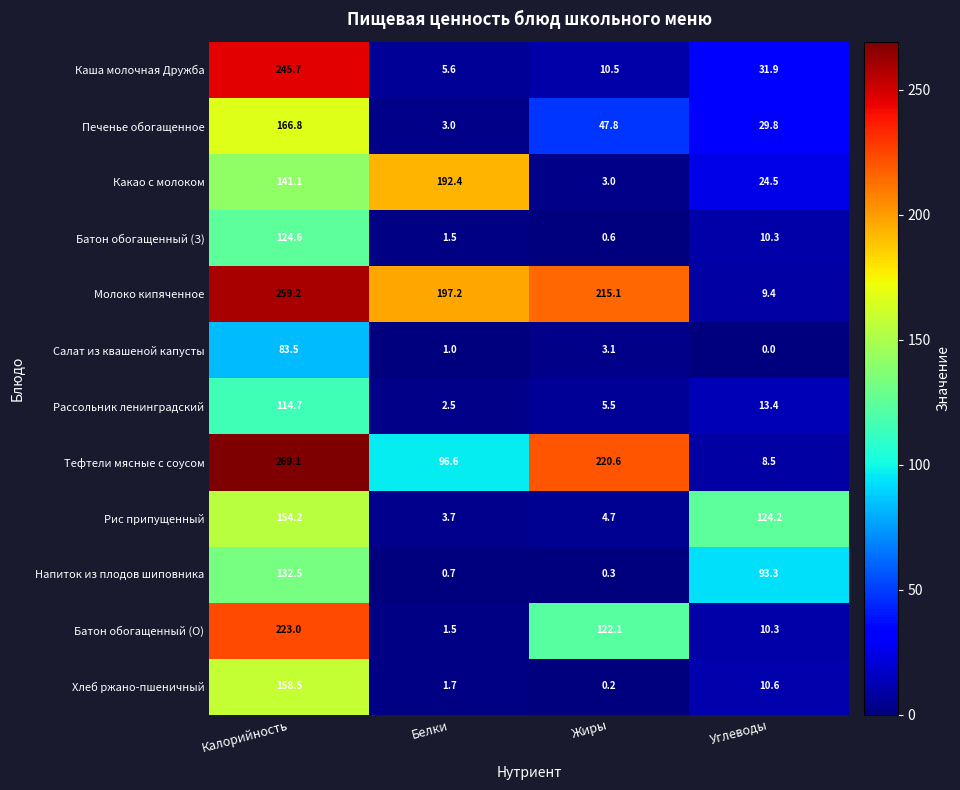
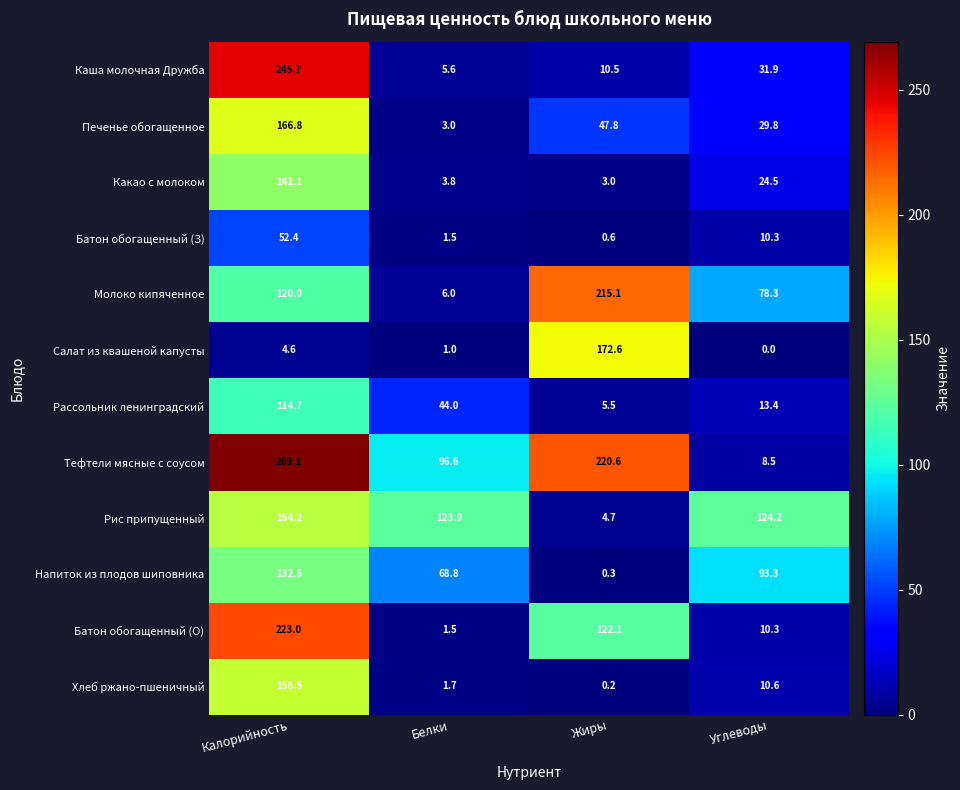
  {
    "Каша молочная Дружба": {
      "Калорийность": 245.7,
      "Белки": 5.6,
      "Жиры": 10.5,
      "Углеводы": 31.9
    },
    "Печенье обогащенное": {
      "Калорийность": 166.8,
      "Белки": 3.0,
      "Жиры": 47.8,
      "Углеводы": 29.8
    },
    "Какао с молоком": {
      "Калорийность": 141.1,
-     "Белки": 192.4,
+     "Белки": 3.8,
      "Жиры": 3.0,
      "Углеводы": 24.5
    },
    "Батон обогащенный (З)": {
-     "Калорийность": 124.6,
+     "Калорийность": 52.4,
      "Белки": 1.5,
      "Жиры": 0.6,
      "Углеводы": 10.3
    },
    "Молоко кипяченное": {
-     "Калорийность": 259.2,
-     "Белки": 197.2,
+     "Калорийность": 120.0,
+     "Белки": 6.0,
      "Жиры": 215.1,
-     "Углеводы": 9.4
+     "Углеводы": 78.3
    },
    "Салат из квашеной капусты": {
-     "Калорийность": 83.5,
+     "Калорийность": 4.6,
      "Белки": 1.0,
-     "Жиры": 3.1,
+     "Жиры": 172.6,
      "Углеводы": 0.0
    },
    "Рассольник ленинградский": {
      "Калорийность": 114.7,
-     "Белки": 2.5,
+     "Белки": 44.0,
      "Жиры": 5.5,
      "Углеводы": 13.4
    },
    "Тефтели мясные с соусом": {
      "Калорийность": 269.1,
      "Белки": 96.6,
      "Жиры": 220.6,
      "Углеводы": 8.5
    },
    "Рис припущенный": {
      "Калорийность": 154.2,
-     "Белки": 3.7,
+     "Белки": 123.9,
      "Жиры": 4.7,
      "Углеводы": 124.2
    },
    "Напиток из плодов шиповника": {
      "Калорийность": 132.5,
-     "Белки": 0.7,
+     "Белки": 68.8,
      "Жиры": 0.3,
      "Углеводы": 93.3
    },
    "Батон обогащенный (О)": {
      "Калорийность": 223.0,
      "Белки": 1.5,
      "Жиры": 122.1,
      "Углеводы": 10.3
    },
    "Хлеб ржано-пшеничный": {
      "Калорийность": 158.5,
      "Белки": 1.7,
      "Жиры": 0.2,
      "Углеводы": 10.6
    }
  }
